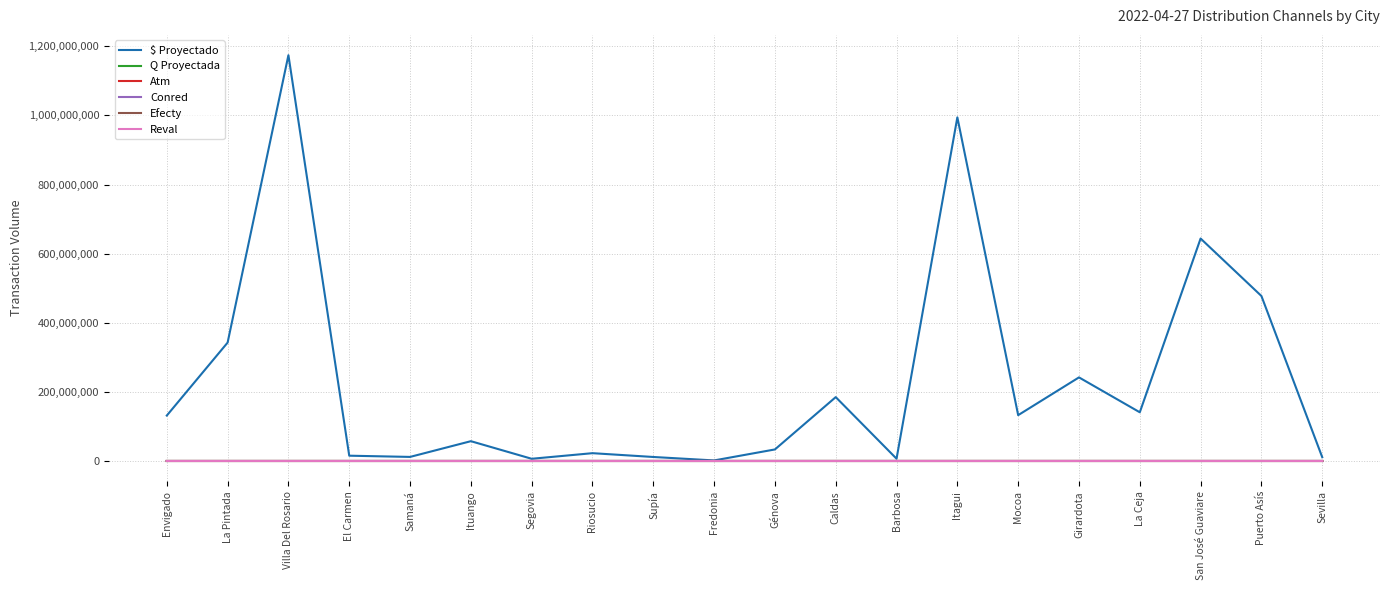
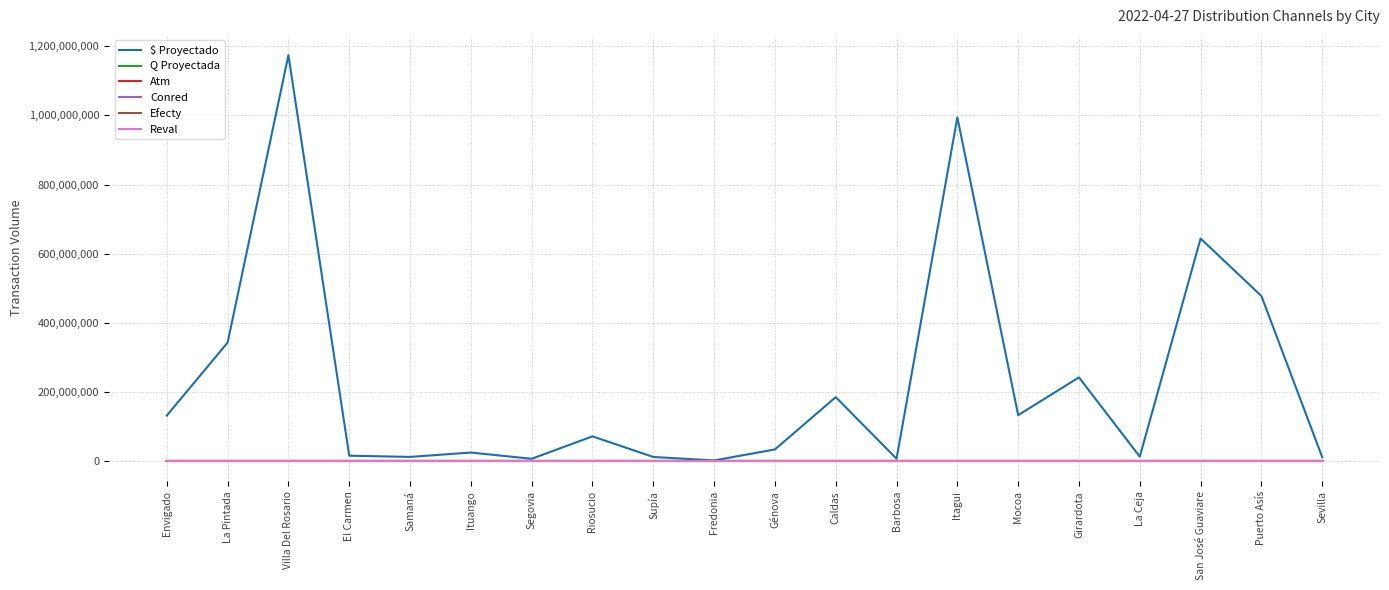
  {
    "$ Proyectado": {
      "Envigado": "130,000,000",
      "La Pintada": "340,000,000",
      "Villa Del Rosario": "1,170,000,000",
      "El Carmen": "20,000,000",
      "Samaná": "10,000,000",
-     "Ituango": "60,000,000",
-     "Riosucio": "20,000,000",
+     "Ituango": "20,000,000",
+     "Riosucio": "70,000,000",
      "Supía": "10,000,000",
      "Génova": "30,000,000",
      "Caldas": "180,000,000",
      "Itagui": "990,000,000",
      "Mocoa": "130,000,000",
      "Girardota": "240,000,000",
-     "La Ceja": "140,000,000",
+     "La Ceja": "10,000,000",
      "San José Guaviare": "640,000,000",
      "Puerto Asís": "480,000,000",
      "Sevilla": "10,000,000"
    },
    "Reval": {
      "Envigado": "0",
      "La Pintada": "0",
      "Villa Del Rosario": "0",
      "El Carmen": "0",
      "Samaná": "0",
      "Ituango": "0",
      "Riosucio": "0",
      "Supía": "0",
      "Génova": "0",
      "Caldas": "0",
      "Itagui": "0",
      "Mocoa": "0",
      "Girardota": "0",
      "La Ceja": "0",
      "San José Guaviare": "0",
      "Puerto Asís": "0",
      "Sevilla": "0"
    }
  }
